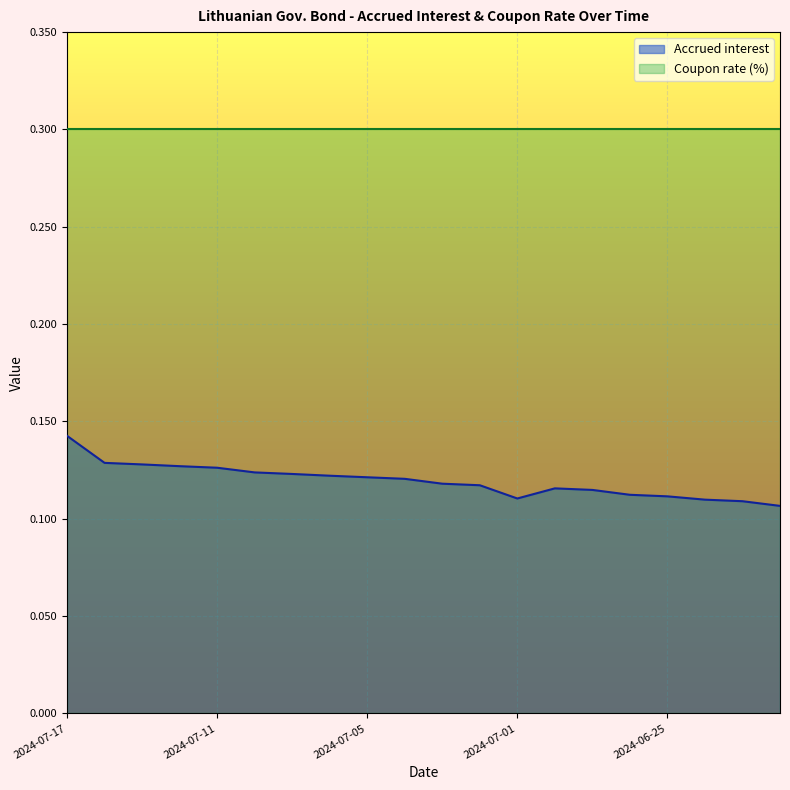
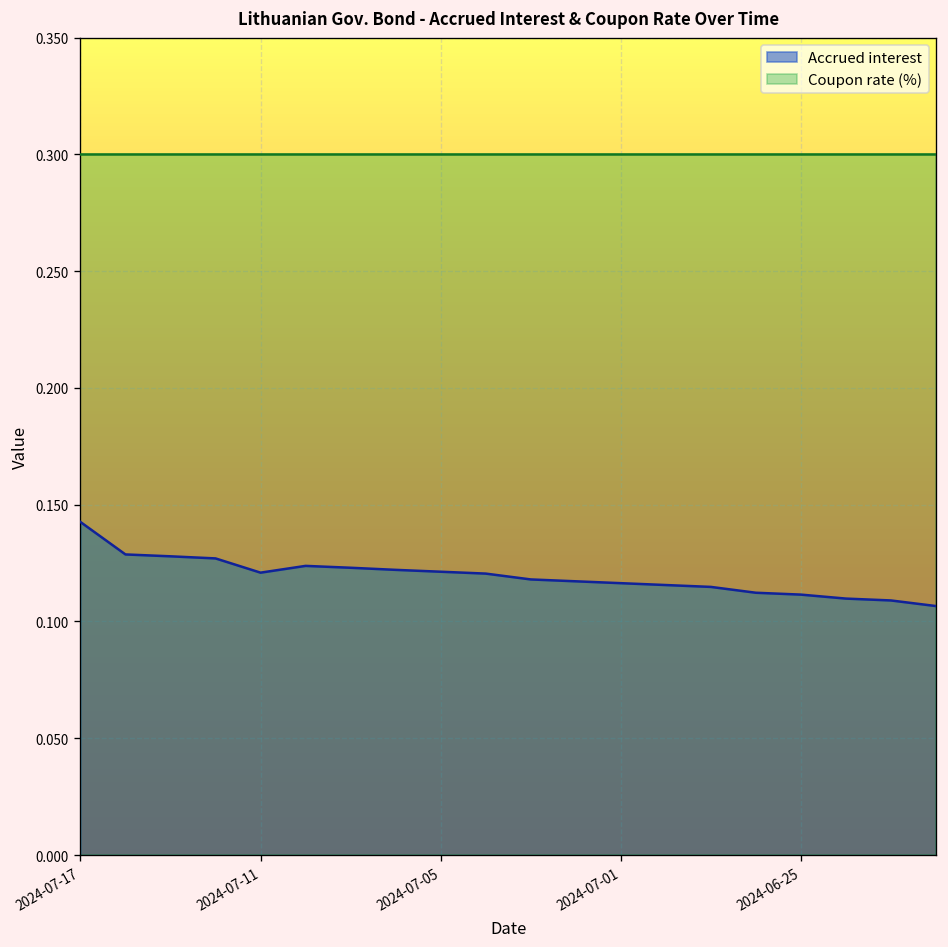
  {
    "Accrued interest": {
      "2024-07-17": 0.143,
-     "2024-07-11": 0.126,
+     "2024-07-11": 0.121,
      "2024-07-05": 0.121,
-     "2024-07-01": 0.110,
+     "2024-07-01": 0.116,
      "2024-06-25": 0.112
    },
    "Coupon rate (%)": {
      "2024-07-17": 0.300,
      "2024-07-11": 0.300,
      "2024-07-05": 0.300,
      "2024-07-01": 0.300,
      "2024-06-25": 0.300
    }
  }
